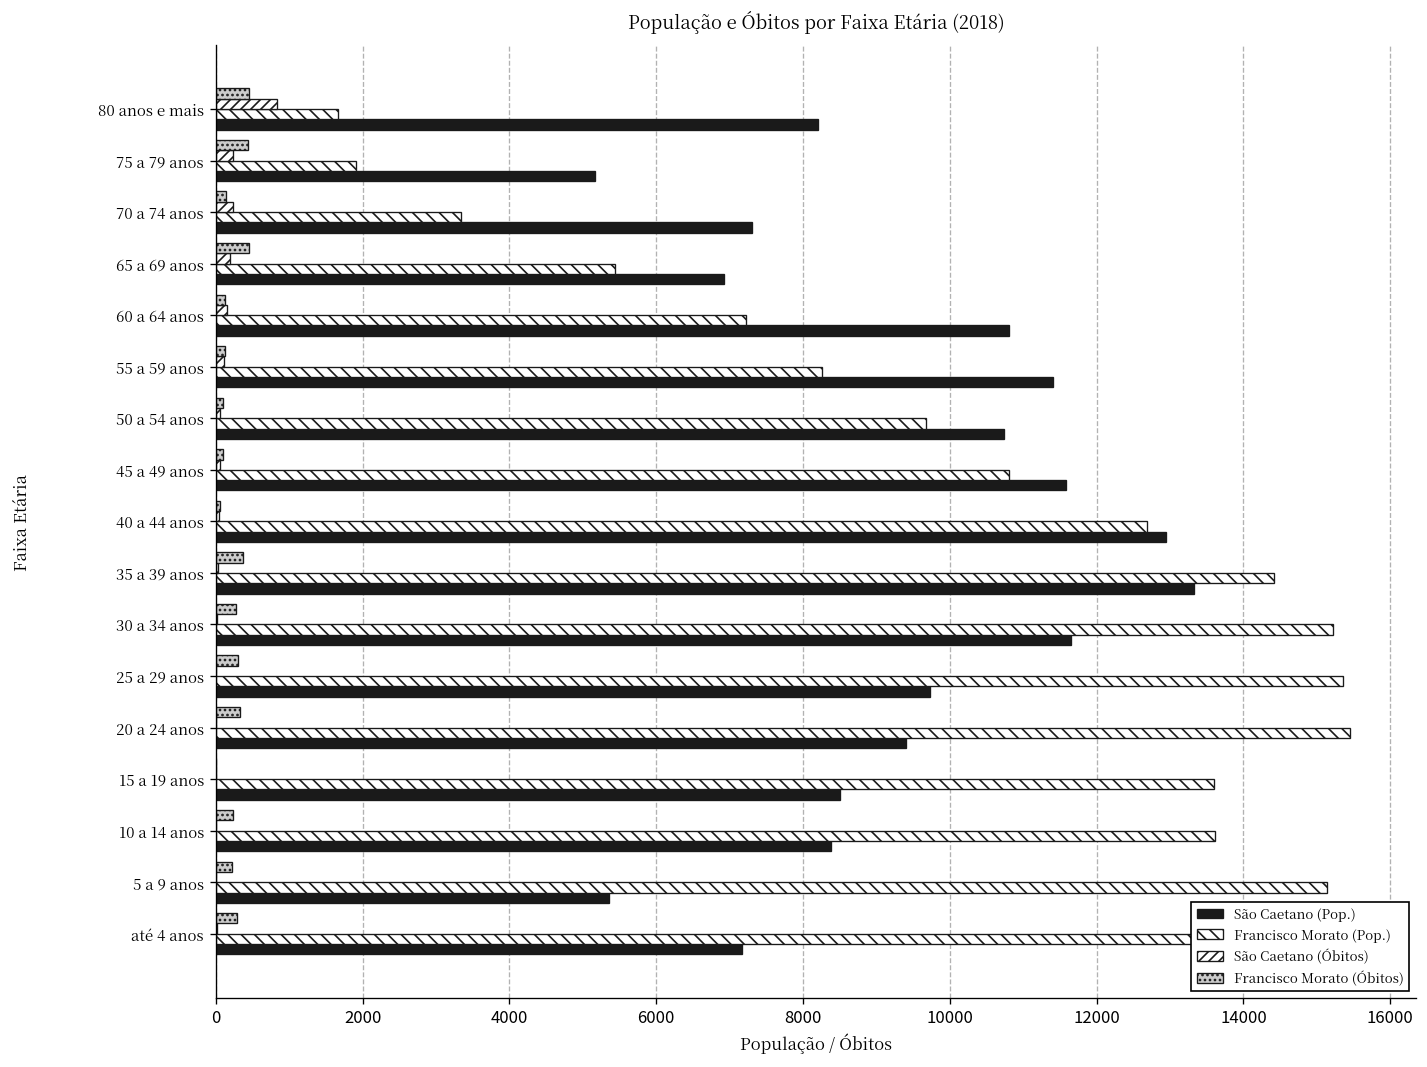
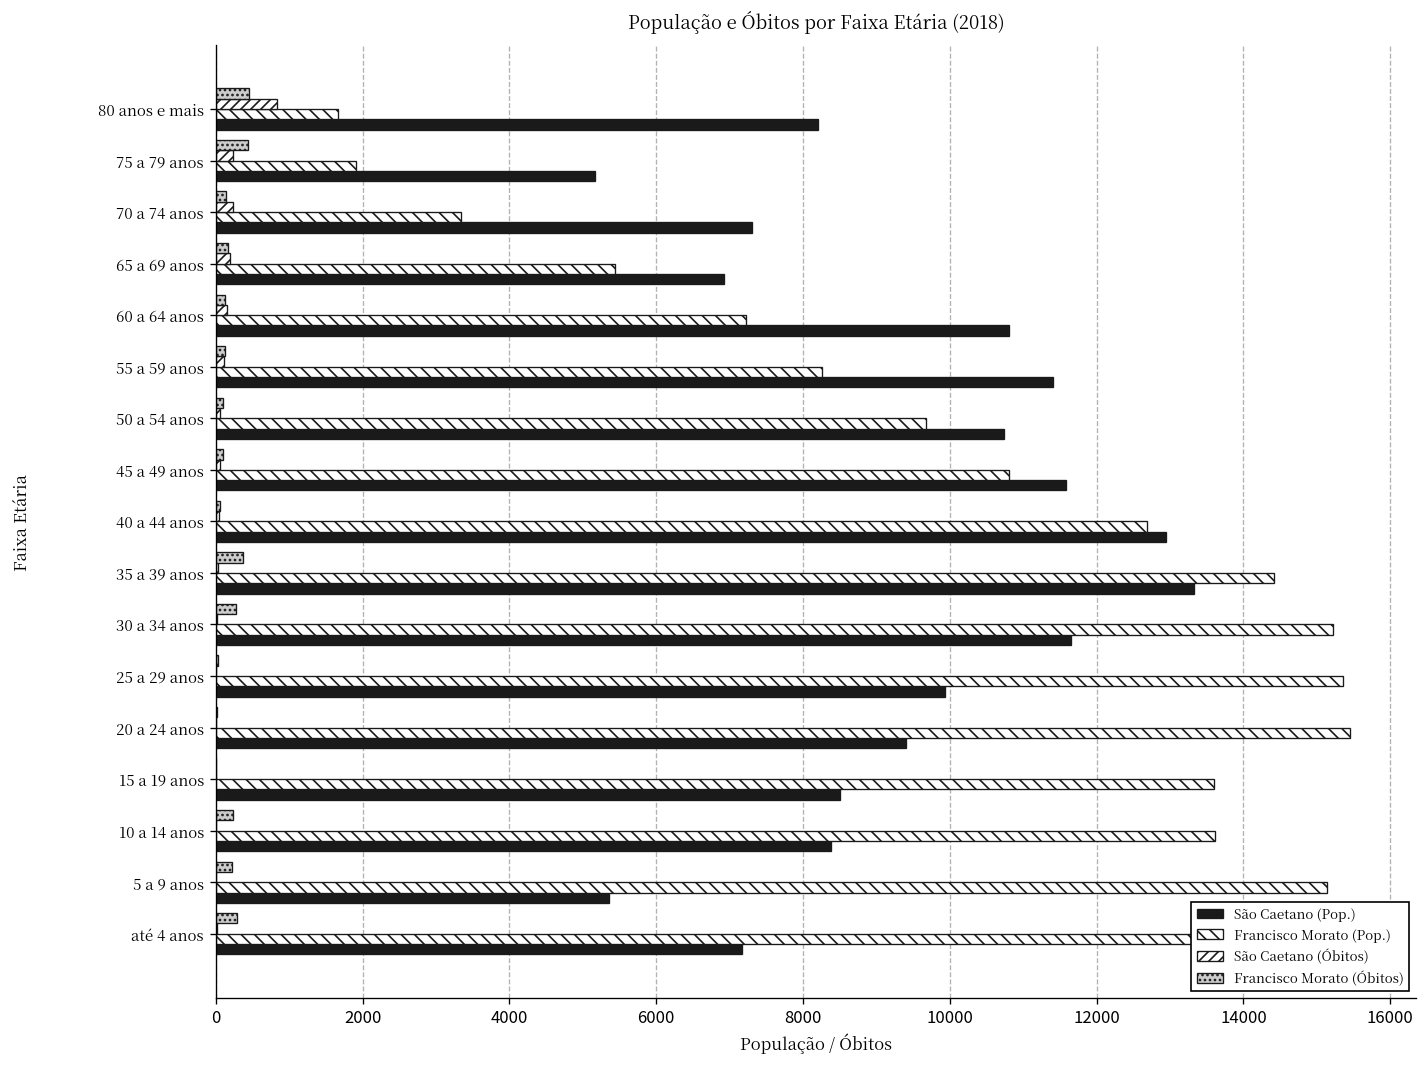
  {
    "São Caetano (Pop.)": {
      "80 anos e mais": 8200,
      "75 a 79 anos": 5200,
      "70 a 74 anos": 7300,
      "65 a 69 anos": 6900,
      "60 a 64 anos": 10800,
      "55 a 59 anos": 11400,
      "50 a 54 anos": 10700,
      "45 a 49 anos": 11600,
      "40 a 44 anos": 12900,
      "35 a 39 anos": 13300,
      "30 a 34 anos": 11700,
-     "25 a 29 anos": 9700,
+     "25 a 29 anos": 9900,
      "20 a 24 anos": 9400,
      "15 a 19 anos": 8500,
      "10 a 14 anos": 8400,
      "5 a 9 anos": 5400,
      "até 4 anos": 7200
    },
    "Francisco Morato (Óbitos)": {
      "80 anos e mais": 500,
      "75 a 79 anos": 400,
      "70 a 74 anos": 100,
-     "65 a 69 anos": 400,
+     "65 a 69 anos": 200,
      "60 a 64 anos": 100,
      "55 a 59 anos": 100,
      "50 a 54 anos": 100,
      "45 a 49 anos": 100,
      "40 a 44 anos": 100,
      "35 a 39 anos": 400,
      "30 a 34 anos": 300,
-     "25 a 29 anos": 300,
-     "20 a 24 anos": 300,
+     "25 a 29 anos": 0,
+     "20 a 24 anos": 0,
      "10 a 14 anos": 200,
      "5 a 9 anos": 200,
      "até 4 anos": 300
    }
  }
